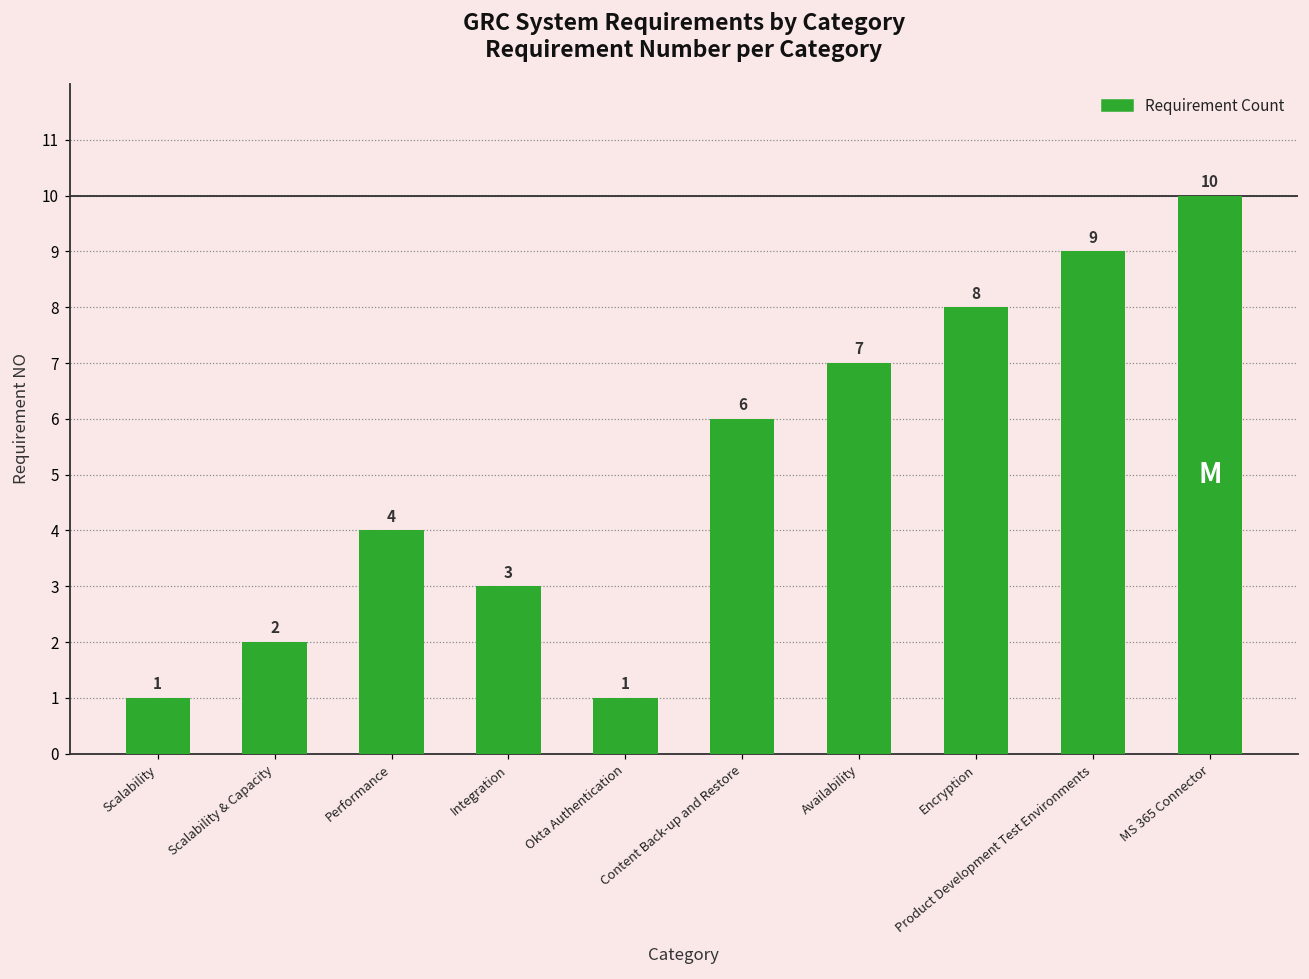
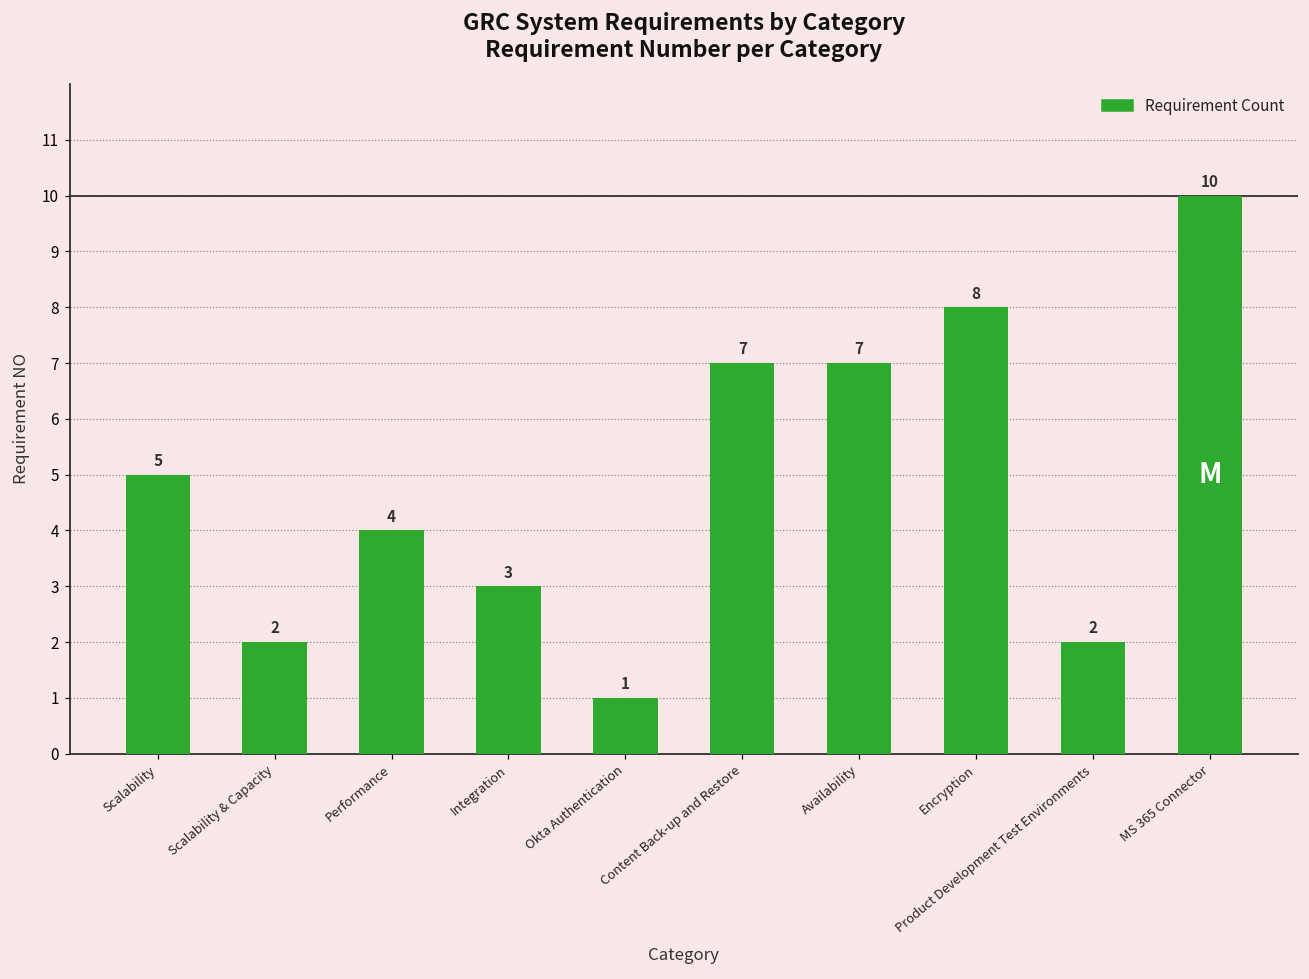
  {
-   "Scalability": 1,
+   "Scalability": 5,
    "Scalability & Capacity": 2,
    "Performance": 4,
    "Integration": 3,
    "Okta Authentication": 1,
-   "Content Back-up and Restore": 6,
+   "Content Back-up and Restore": 7,
    "Availability": 7,
    "Encryption": 8,
-   "Product Development Test Environments": 9,
+   "Product Development Test Environments": 2,
    "MS 365 Connector": 10
  }
